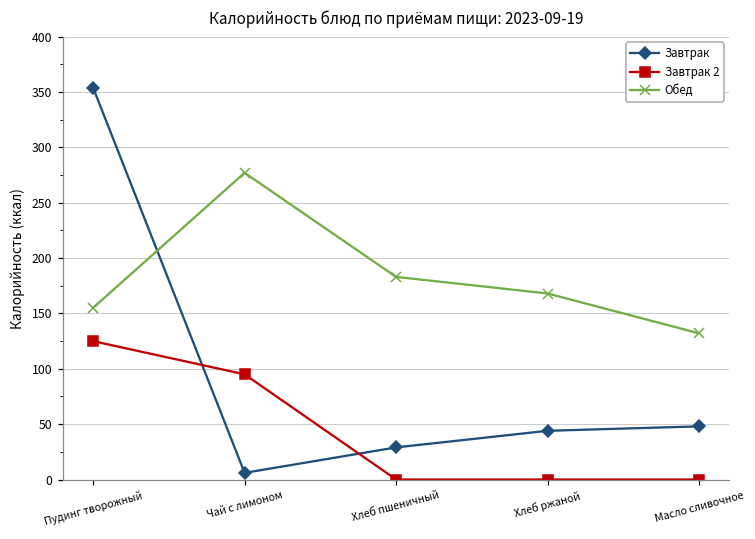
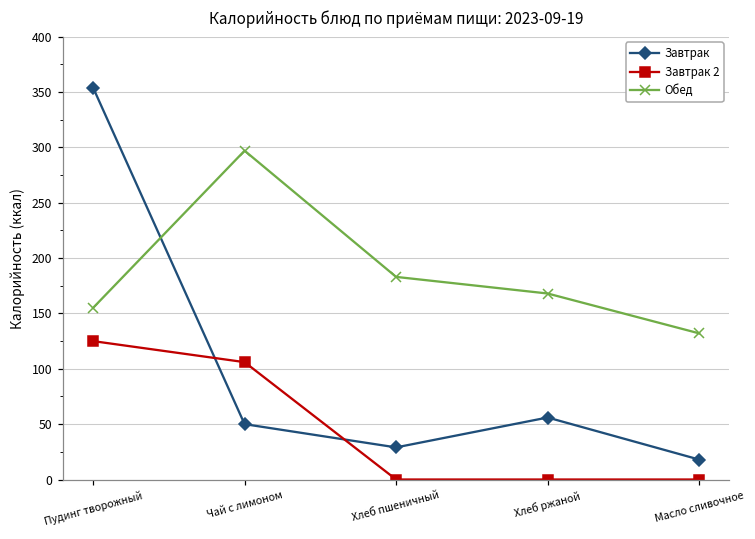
  {
    "Завтрак": {
      "Пудинг творожный": 354,
-     "Чай с лимоном": 6,
+     "Чай с лимоном": 50,
      "Хлеб пшеничный": 29,
-     "Хлеб ржаной": 44,
-     "Масло сливочное": 48
+     "Хлеб ржаной": 56,
+     "Масло сливочное": 18
    },
    "Завтрак 2": {
      "Пудинг творожный": 125,
-     "Чай с лимоном": 95,
+     "Чай с лимоном": 106,
      "Хлеб пшеничный": 0,
      "Хлеб ржаной": 0,
      "Масло сливочное": 0
    },
    "Обед": {
      "Пудинг творожный": 155,
-     "Чай с лимоном": 277,
+     "Чай с лимоном": 297,
      "Хлеб пшеничный": 183,
      "Хлеб ржаной": 168,
      "Масло сливочное": 132
    }
  }
